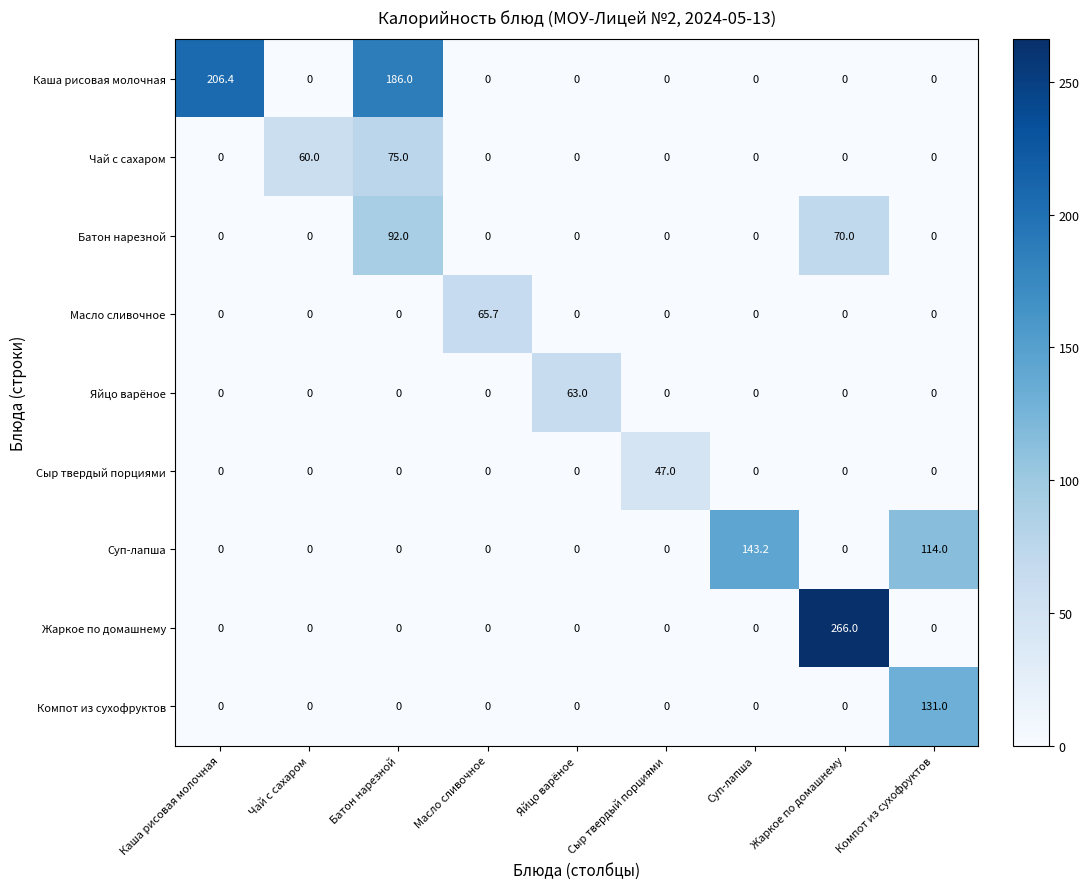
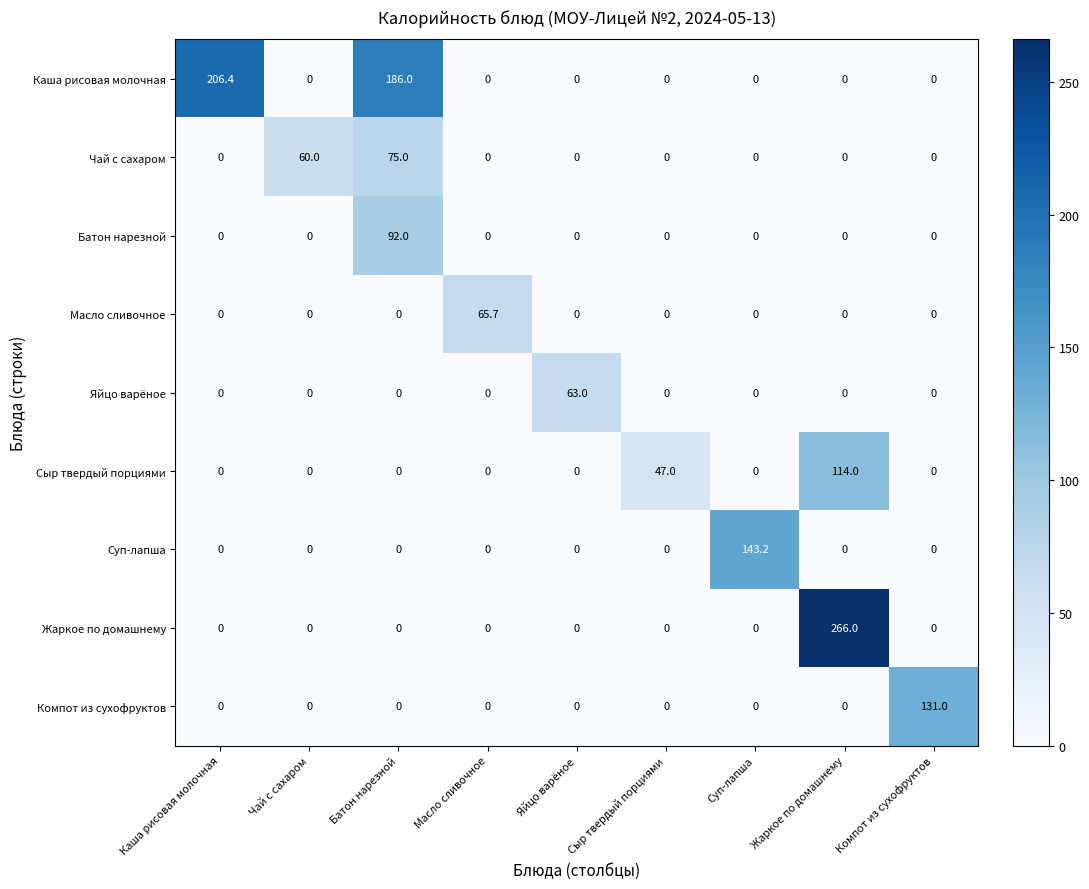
  {
    "Каша рисовая молочная": {
      "Каша рисовая молочная": 206.4,
      "Чай с сахаром": 0,
      "Батон нарезной": 186.0,
      "Масло сливочное": 0,
      "Яйцо варёное": 0,
      "Сыр твердый порциями": 0,
      "Суп-лапша": 0,
      "Жаркое по домашнему": 0,
      "Компот из сухофруктов": 0
    },
    "Чай с сахаром": {
      "Каша рисовая молочная": 0,
      "Чай с сахаром": 60.0,
      "Батон нарезной": 75.0,
      "Масло сливочное": 0,
      "Яйцо варёное": 0,
      "Сыр твердый порциями": 0,
      "Суп-лапша": 0,
      "Жаркое по домашнему": 0,
      "Компот из сухофруктов": 0
    },
    "Батон нарезной": {
      "Каша рисовая молочная": 0,
      "Чай с сахаром": 0,
      "Батон нарезной": 92.0,
      "Масло сливочное": 0,
      "Яйцо варёное": 0,
      "Сыр твердый порциями": 0,
      "Суп-лапша": 0,
-     "Жаркое по домашнему": 70.0,
+     "Жаркое по домашнему": 0,
      "Компот из сухофруктов": 0
    },
    "Масло сливочное": {
      "Каша рисовая молочная": 0,
      "Чай с сахаром": 0,
      "Батон нарезной": 0,
      "Масло сливочное": 65.7,
      "Яйцо варёное": 0,
      "Сыр твердый порциями": 0,
      "Суп-лапша": 0,
      "Жаркое по домашнему": 0,
      "Компот из сухофруктов": 0
    },
    "Яйцо варёное": {
      "Каша рисовая молочная": 0,
      "Чай с сахаром": 0,
      "Батон нарезной": 0,
      "Масло сливочное": 0,
      "Яйцо варёное": 63.0,
      "Сыр твердый порциями": 0,
      "Суп-лапша": 0,
      "Жаркое по домашнему": 0,
      "Компот из сухофруктов": 0
    },
    "Сыр твердый порциями": {
      "Каша рисовая молочная": 0,
      "Чай с сахаром": 0,
      "Батон нарезной": 0,
      "Масло сливочное": 0,
      "Яйцо варёное": 0,
      "Сыр твердый порциями": 47.0,
      "Суп-лапша": 0,
-     "Жаркое по домашнему": 0,
+     "Жаркое по домашнему": 114.0,
      "Компот из сухофруктов": 0
    },
    "Суп-лапша": {
      "Каша рисовая молочная": 0,
      "Чай с сахаром": 0,
      "Батон нарезной": 0,
      "Масло сливочное": 0,
      "Яйцо варёное": 0,
      "Сыр твердый порциями": 0,
      "Суп-лапша": 143.2,
      "Жаркое по домашнему": 0,
-     "Компот из сухофруктов": 114.0
+     "Компот из сухофруктов": 0
    },
    "Жаркое по домашнему": {
      "Каша рисовая молочная": 0,
      "Чай с сахаром": 0,
      "Батон нарезной": 0,
      "Масло сливочное": 0,
      "Яйцо варёное": 0,
      "Сыр твердый порциями": 0,
      "Суп-лапша": 0,
      "Жаркое по домашнему": 266.0,
      "Компот из сухофруктов": 0
    },
    "Компот из сухофруктов": {
      "Каша рисовая молочная": 0,
      "Чай с сахаром": 0,
      "Батон нарезной": 0,
      "Масло сливочное": 0,
      "Яйцо варёное": 0,
      "Сыр твердый порциями": 0,
      "Суп-лапша": 0,
      "Жаркое по домашнему": 0,
      "Компот из сухофруктов": 131.0
    }
  }
